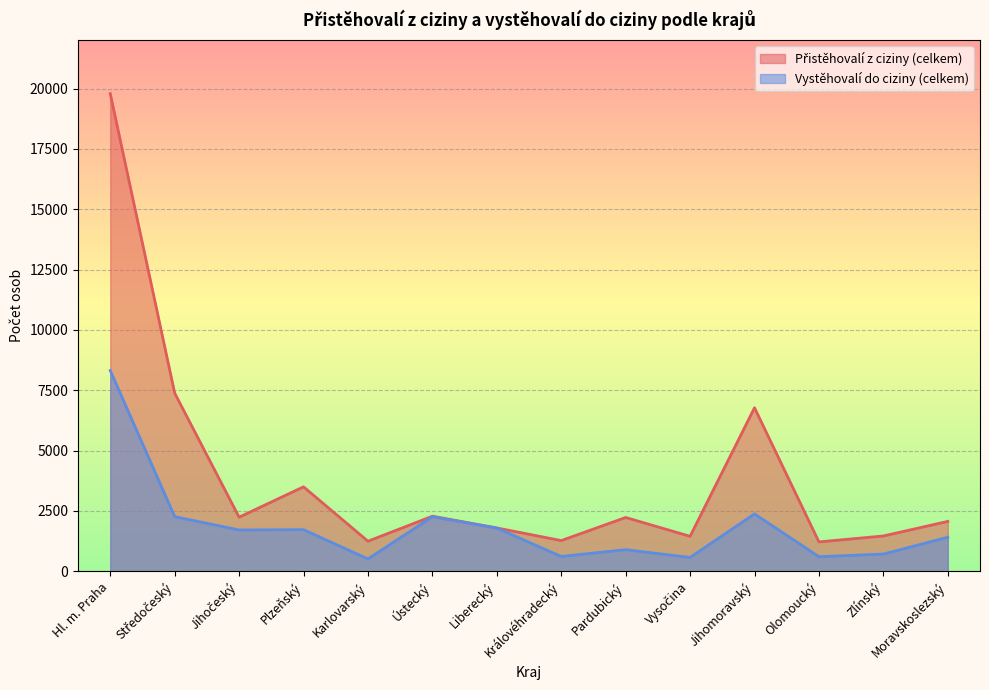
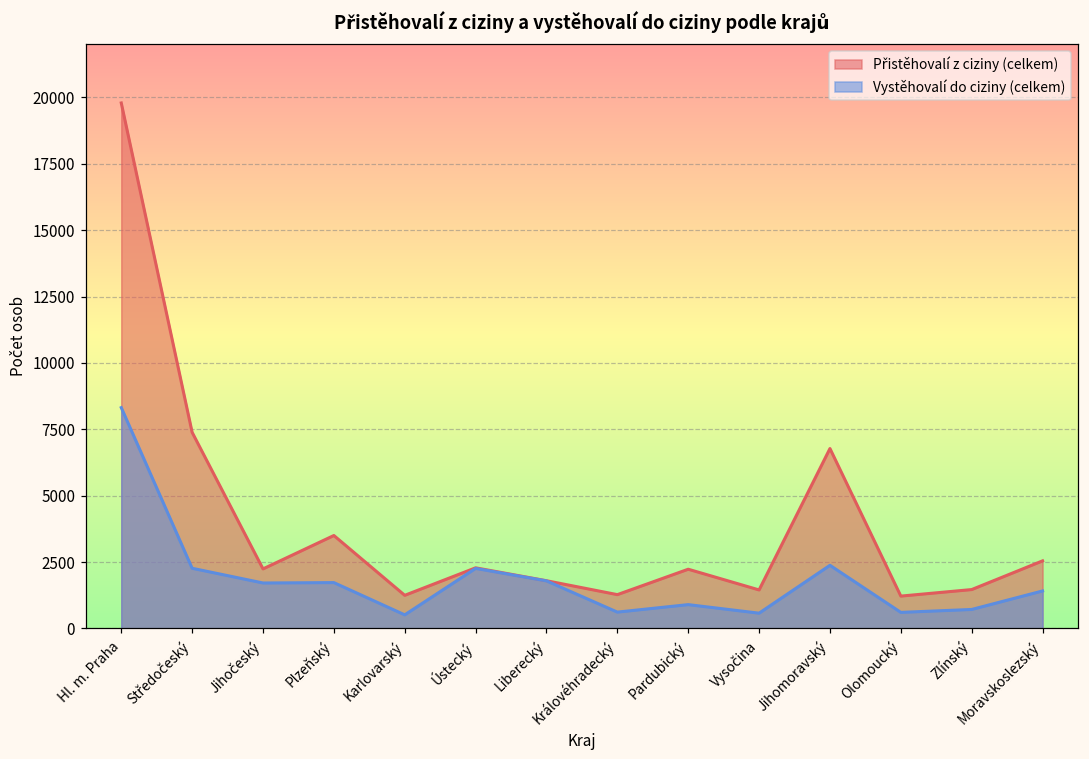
  {
    "Přistěhovalí z ciziny (celkem)": {
      "Hl. m. Praha": 19800,
      "Středočeský": 7400,
      "Jihočeský": 2200,
      "Plzeňský": 3500,
      "Karlovarský": 1200,
      "Královéhradecký": 1300,
      "Pardubický": 2200,
      "Vysočina": 1500,
      "Jihomoravský": 6800,
      "Olomoucký": 1200,
      "Zlínský": 1500,
-     "Moravskoslezský": 2100
+     "Moravskoslezský": 2500
    },
    "Vystěhovalí do ciziny (celkem)": {
      "Hl. m. Praha": 8300,
      "Středočeský": 2300,
      "Jihočeský": 1700,
      "Plzeňský": 1700,
      "Karlovarský": 500,
      "Královéhradecký": 600,
      "Pardubický": 900,
      "Vysočina": 600,
      "Jihomoravský": 2400,
      "Olomoucký": 600,
      "Zlínský": 700,
      "Moravskoslezský": 1400
    }
  }
